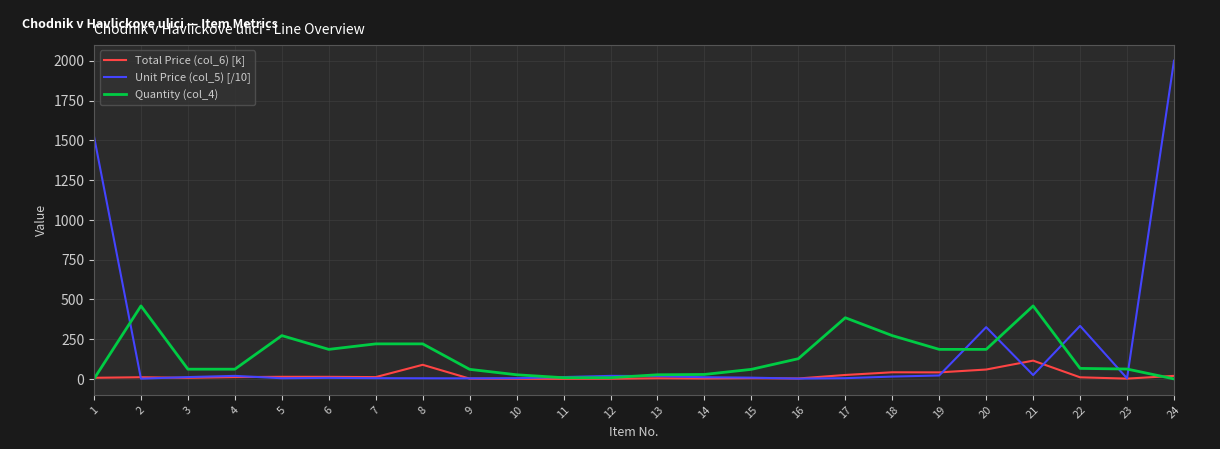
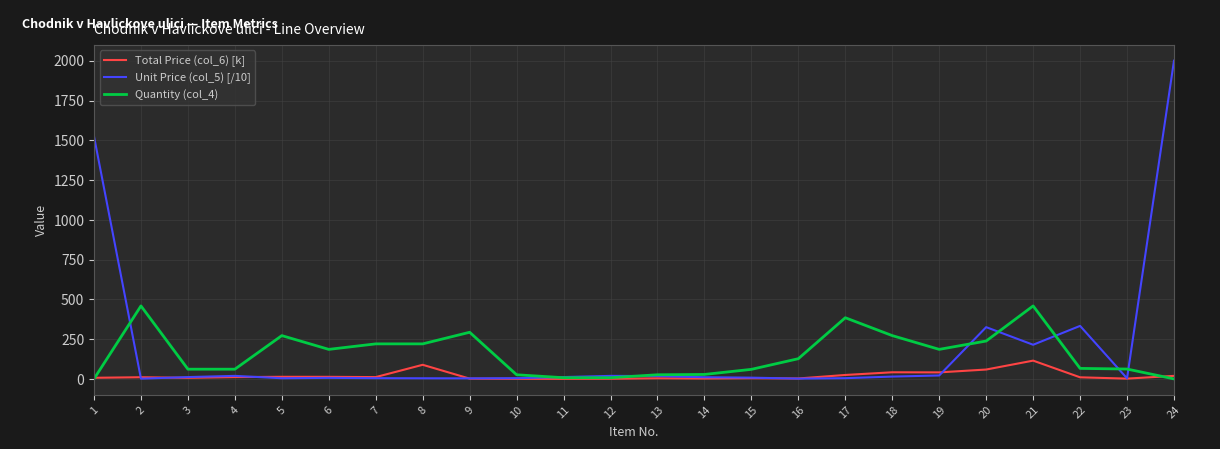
  {
    "Total Price (col_6) [k]": {
      "8": 90,
      "17": 30,
      "18": 40,
      "19": 40,
      "20": 60,
      "21": 120,
      "22": 10,
      "24": 20
    },
    "Unit Price (col_5) [/10]": {
      "1": 1520,
      "8": 10,
      "17": 10,
      "18": 20,
      "19": 20,
      "20": 330,
-     "21": 30,
+     "21": 220,
      "22": 330,
      "24": 2000
    },
    "Quantity (col_4)": {
      "2": 460,
      "3": 60,
      "4": 60,
      "5": 270,
      "6": 190,
      "7": 220,
      "8": 220,
-     "9": 60,
+     "9": 290,
      "10": 30,
      "14": 30,
      "15": 60,
      "16": 130,
      "17": 390,
      "18": 270,
      "19": 190,
-     "20": 190,
+     "20": 240,
      "21": 460,
      "22": 70,
      "23": 60,
      "24": 0
    }
  }
